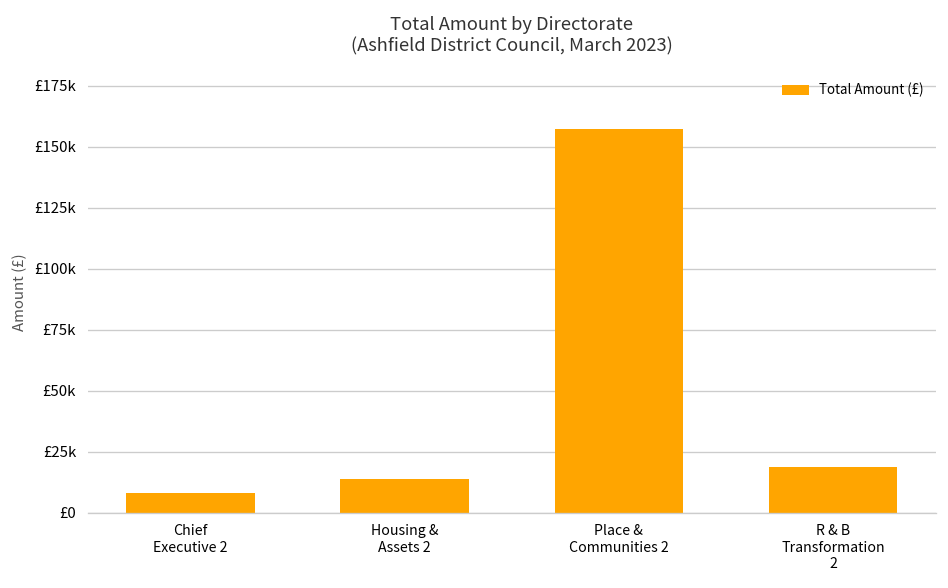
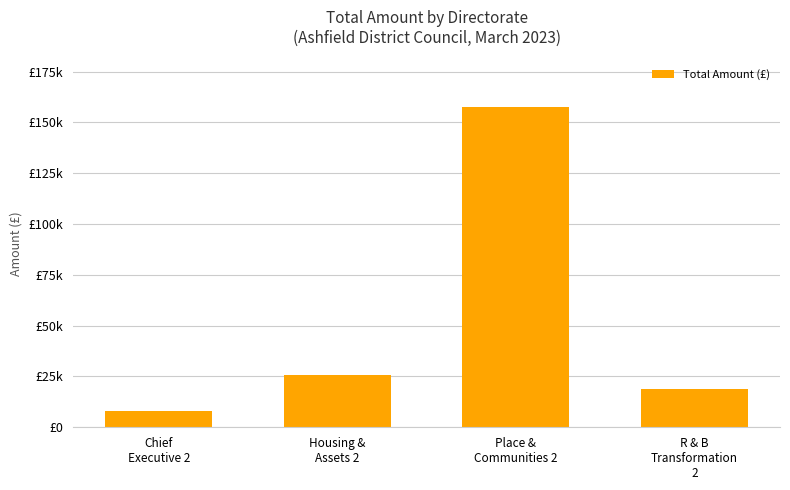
  {
    "Chief Executive 2": "£8000",
-   "Housing & Assets 2": "£14000",
+   "Housing & Assets 2": "£26000",
    "Place & Communities 2": "£157000",
    "R & B Transformation 2": "£19000"
  }
